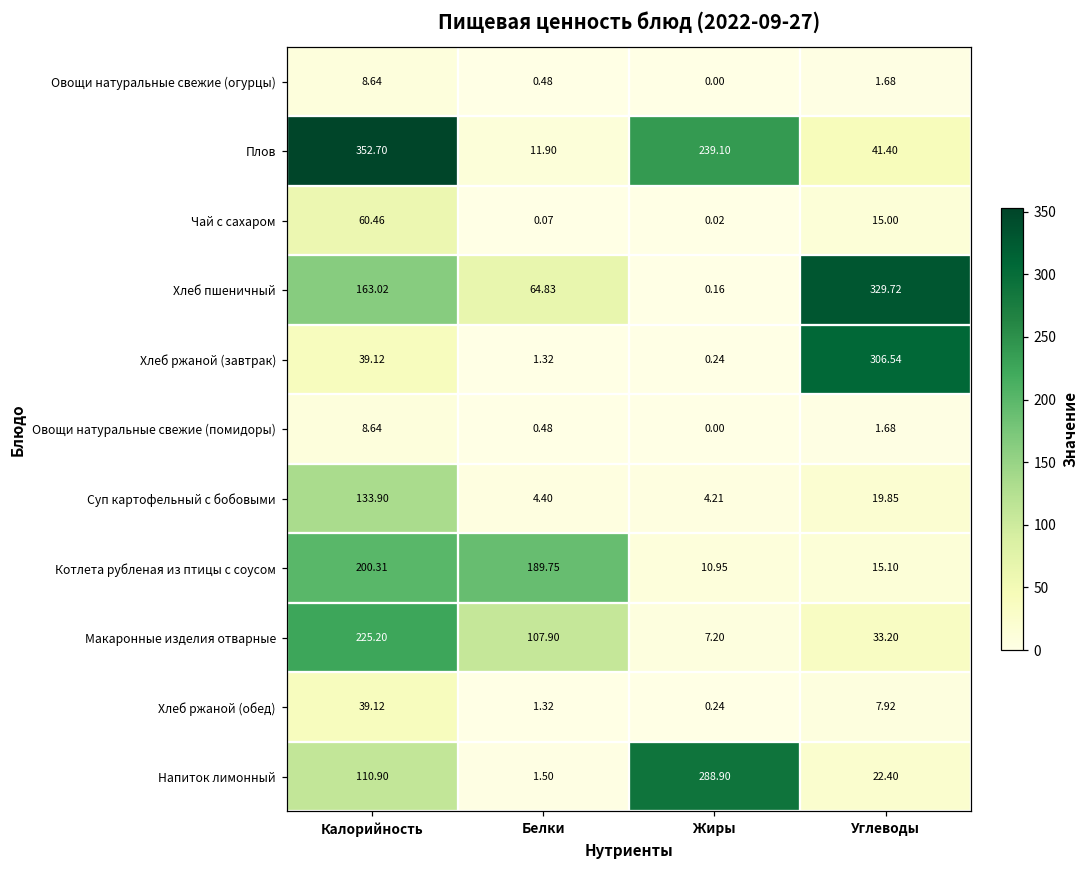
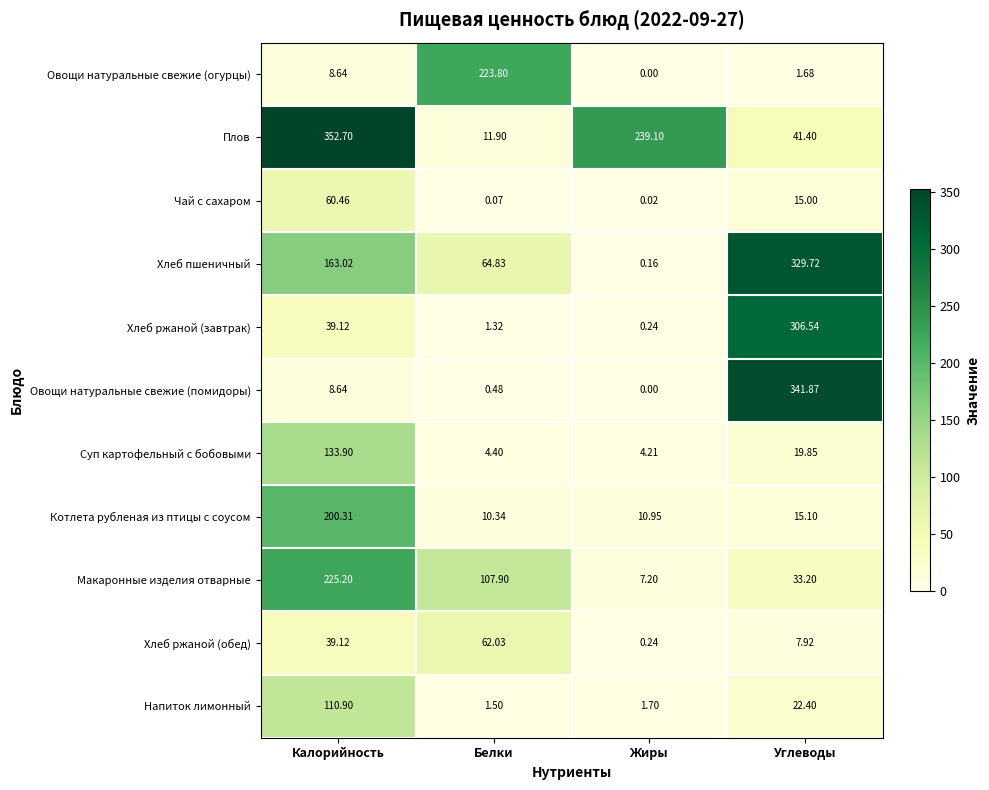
  {
    "Овощи натуральные свежие (огурцы)": {
      "Калорийность": 8.64,
-     "Белки": 0.48,
+     "Белки": 223.80,
      "Жиры": 0.00,
      "Углеводы": 1.68
    },
    "Плов": {
      "Калорийность": 352.70,
      "Белки": 11.90,
      "Жиры": 239.10,
      "Углеводы": 41.40
    },
    "Чай с сахаром": {
      "Калорийность": 60.46,
      "Белки": 0.07,
      "Жиры": 0.02,
      "Углеводы": 15.00
    },
    "Хлеб пшеничный": {
      "Калорийность": 163.02,
      "Белки": 64.83,
      "Жиры": 0.16,
      "Углеводы": 329.72
    },
    "Хлеб ржаной (завтрак)": {
      "Калорийность": 39.12,
      "Белки": 1.32,
      "Жиры": 0.24,
      "Углеводы": 306.54
    },
    "Овощи натуральные свежие (помидоры)": {
      "Калорийность": 8.64,
      "Белки": 0.48,
      "Жиры": 0.00,
-     "Углеводы": 1.68
+     "Углеводы": 341.87
    },
    "Суп картофельный с бобовыми": {
      "Калорийность": 133.90,
      "Белки": 4.40,
      "Жиры": 4.21,
      "Углеводы": 19.85
    },
    "Котлета рубленая из птицы с соусом": {
      "Калорийность": 200.31,
-     "Белки": 189.75,
+     "Белки": 10.34,
      "Жиры": 10.95,
      "Углеводы": 15.10
    },
    "Макаронные изделия отварные": {
      "Калорийность": 225.20,
      "Белки": 107.90,
      "Жиры": 7.20,
      "Углеводы": 33.20
    },
    "Хлеб ржаной (обед)": {
      "Калорийность": 39.12,
-     "Белки": 1.32,
+     "Белки": 62.03,
      "Жиры": 0.24,
      "Углеводы": 7.92
    },
    "Напиток лимонный": {
      "Калорийность": 110.90,
      "Белки": 1.50,
-     "Жиры": 288.90,
+     "Жиры": 1.70,
      "Углеводы": 22.40
    }
  }
